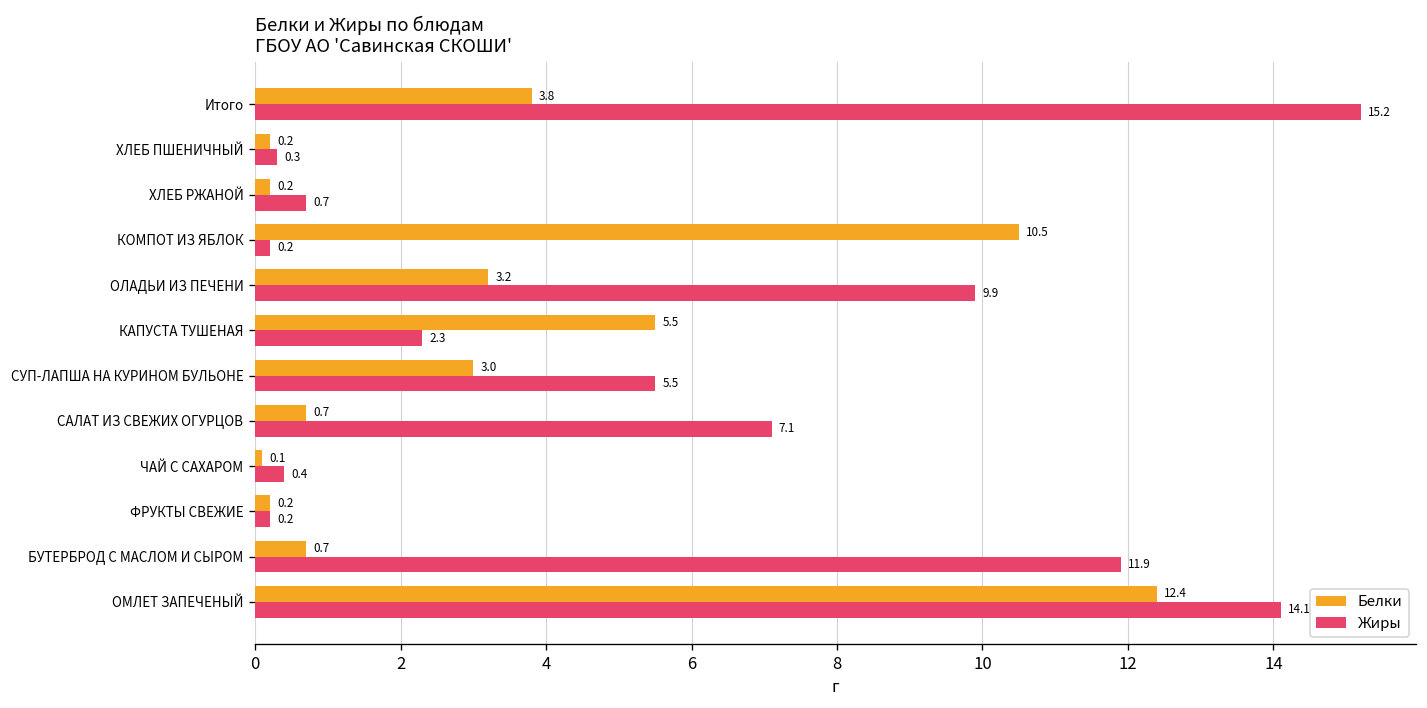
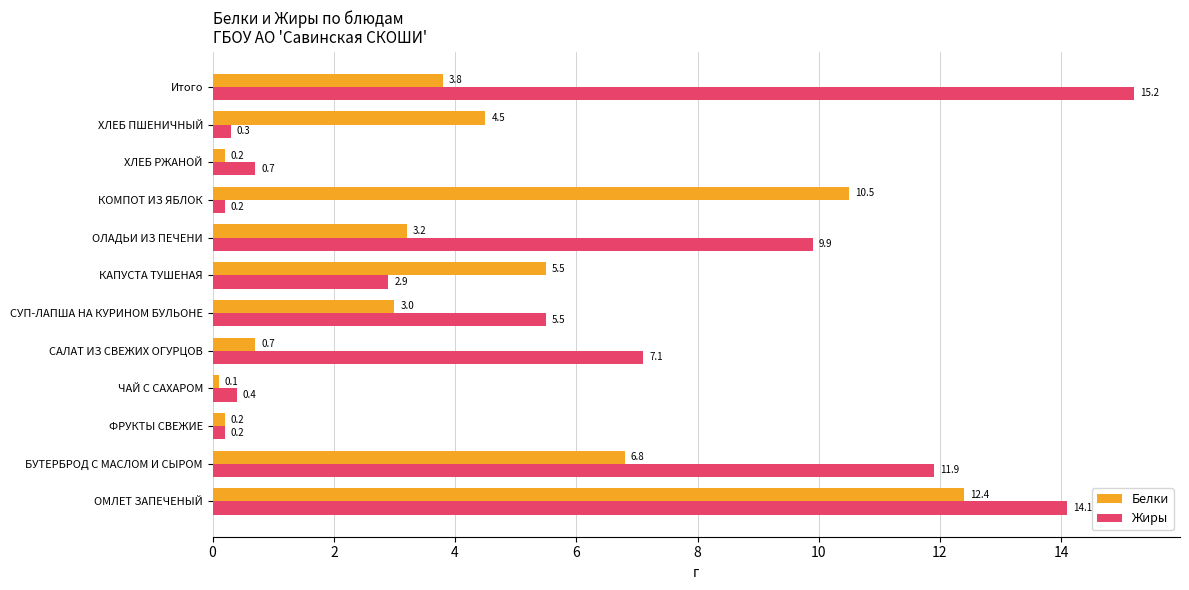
  {
    "Белки": {
      "Итого": 3.8,
-     "ХЛЕБ ПШЕНИЧНЫЙ": 0.2,
+     "ХЛЕБ ПШЕНИЧНЫЙ": 4.5,
      "ХЛЕБ РЖАНОЙ": 0.2,
      "КОМПОТ ИЗ ЯБЛОК": 10.5,
      "ОЛАДЬИ ИЗ ПЕЧЕНИ": 3.2,
      "КАПУСТА ТУШЕНАЯ": 5.5,
      "СУП-ЛАПША НА КУРИНОМ БУЛЬОНЕ": 3.0,
      "САЛАТ ИЗ СВЕЖИХ ОГУРЦОВ": 0.7,
      "ЧАЙ С САХАРОМ": 0.1,
      "ФРУКТЫ СВЕЖИЕ": 0.2,
-     "БУТЕРБРОД С МАСЛОМ И СЫРОМ": 0.7,
+     "БУТЕРБРОД С МАСЛОМ И СЫРОМ": 6.8,
      "ОМЛЕТ ЗАПЕЧЕНЫЙ": 12.4
    },
    "Жиры": {
      "Итого": 15.2,
      "ХЛЕБ ПШЕНИЧНЫЙ": 0.3,
      "ХЛЕБ РЖАНОЙ": 0.7,
      "КОМПОТ ИЗ ЯБЛОК": 0.2,
      "ОЛАДЬИ ИЗ ПЕЧЕНИ": 9.9,
-     "КАПУСТА ТУШЕНАЯ": 2.3,
+     "КАПУСТА ТУШЕНАЯ": 2.9,
      "СУП-ЛАПША НА КУРИНОМ БУЛЬОНЕ": 5.5,
      "САЛАТ ИЗ СВЕЖИХ ОГУРЦОВ": 7.1,
      "ЧАЙ С САХАРОМ": 0.4,
      "ФРУКТЫ СВЕЖИЕ": 0.2,
      "БУТЕРБРОД С МАСЛОМ И СЫРОМ": 11.9
    }
  }
